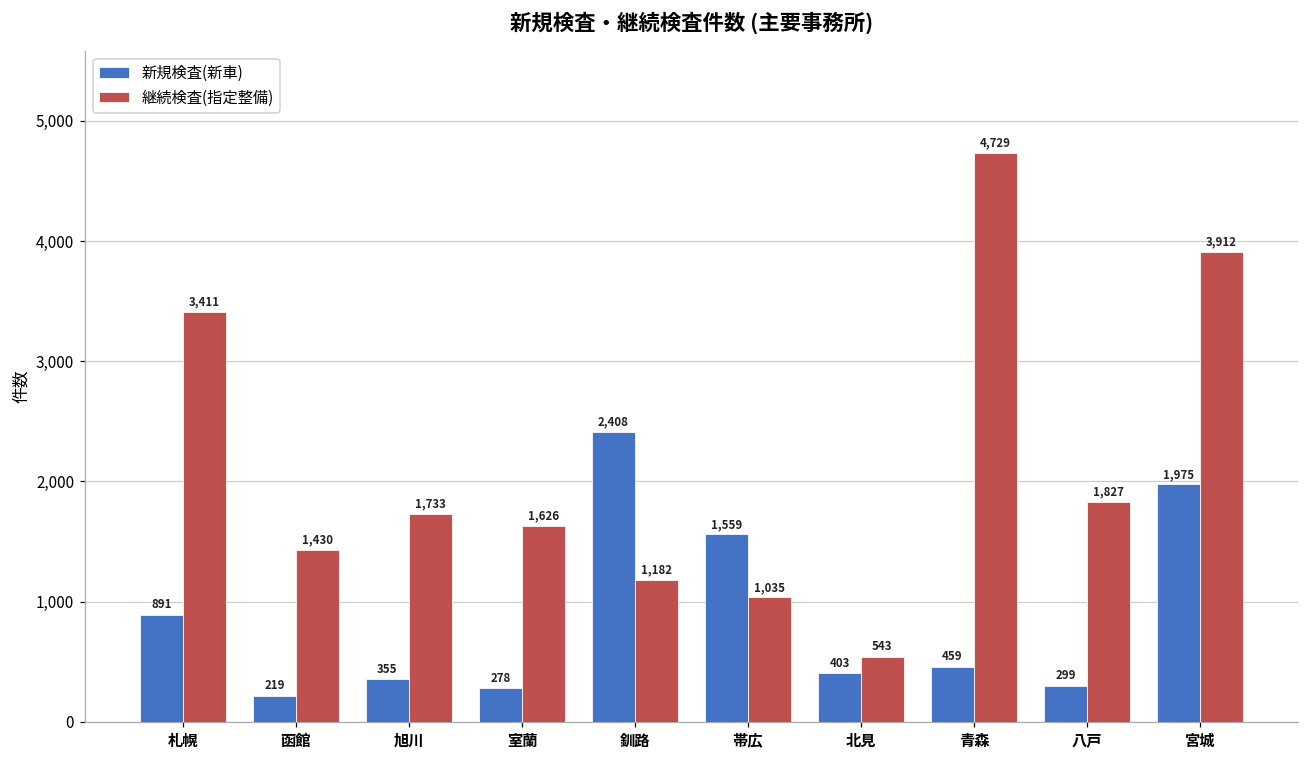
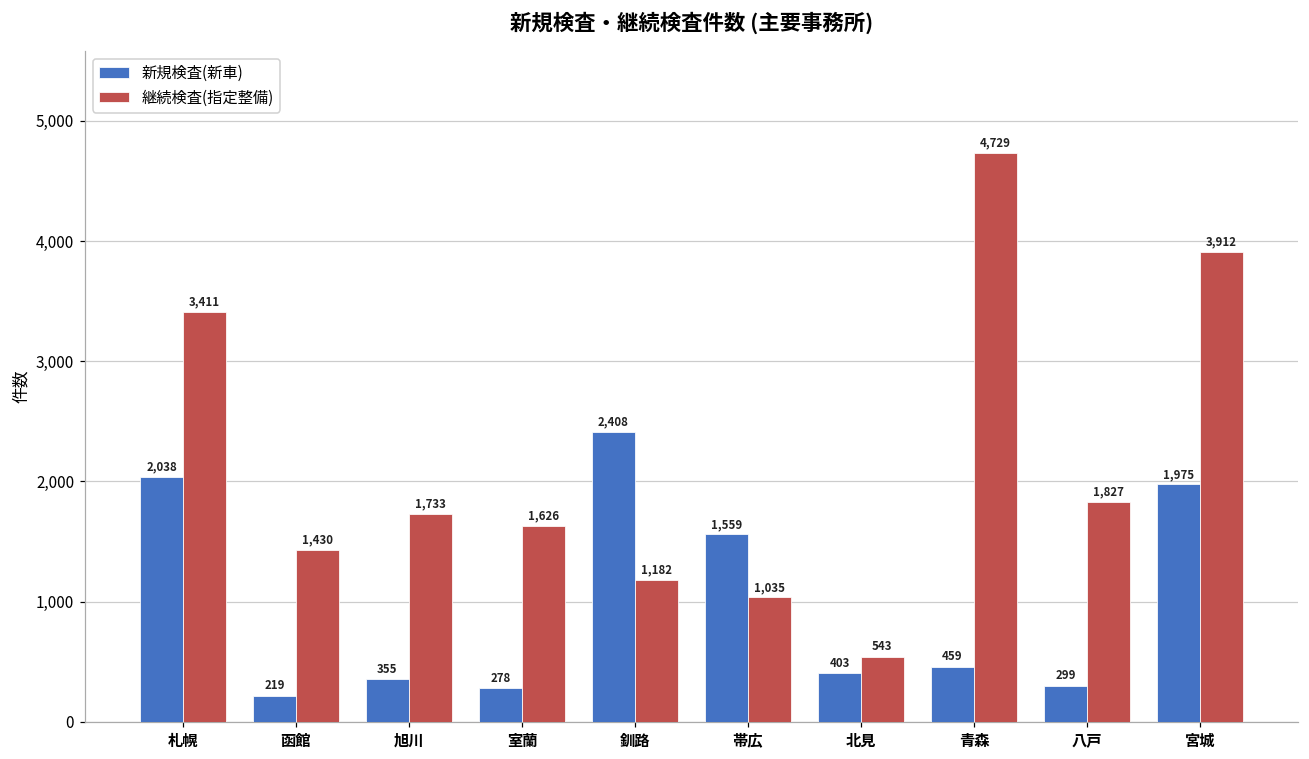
  {
    "新規検査(新車)": {
-     "札幌": "891",
+     "札幌": "2,038",
      "函館": "219",
      "旭川": "355",
      "室蘭": "278",
      "釧路": "2,408",
      "帯広": "1,559",
      "北見": "403",
      "青森": "459",
      "八戸": "299",
      "宮城": "1,975"
    },
    "継続検査(指定整備)": {
      "札幌": "3,411",
      "函館": "1,430",
      "旭川": "1,733",
      "室蘭": "1,626",
      "釧路": "1,182",
      "帯広": "1,035",
      "北見": "543",
      "青森": "4,729",
      "八戸": "1,827",
      "宮城": "3,912"
    }
  }
